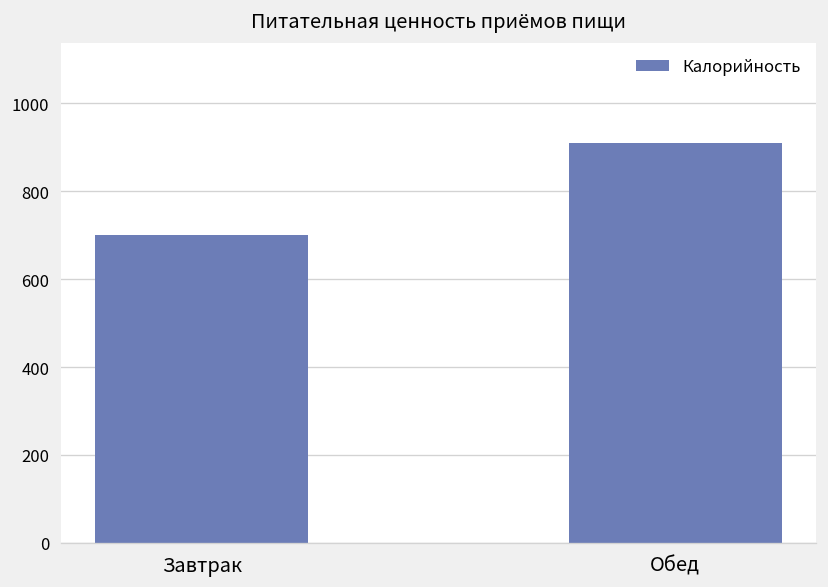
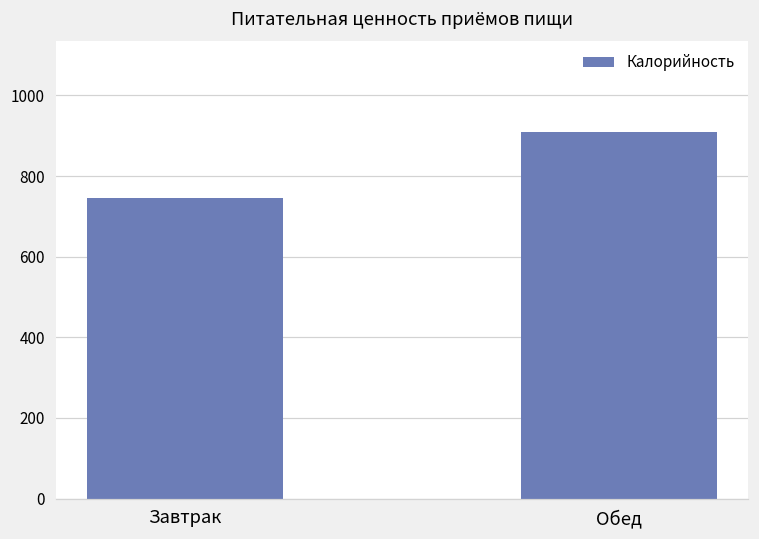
  {
-   "Завтрак": 700,
+   "Завтрак": 750,
    "Обед": 910
  }
